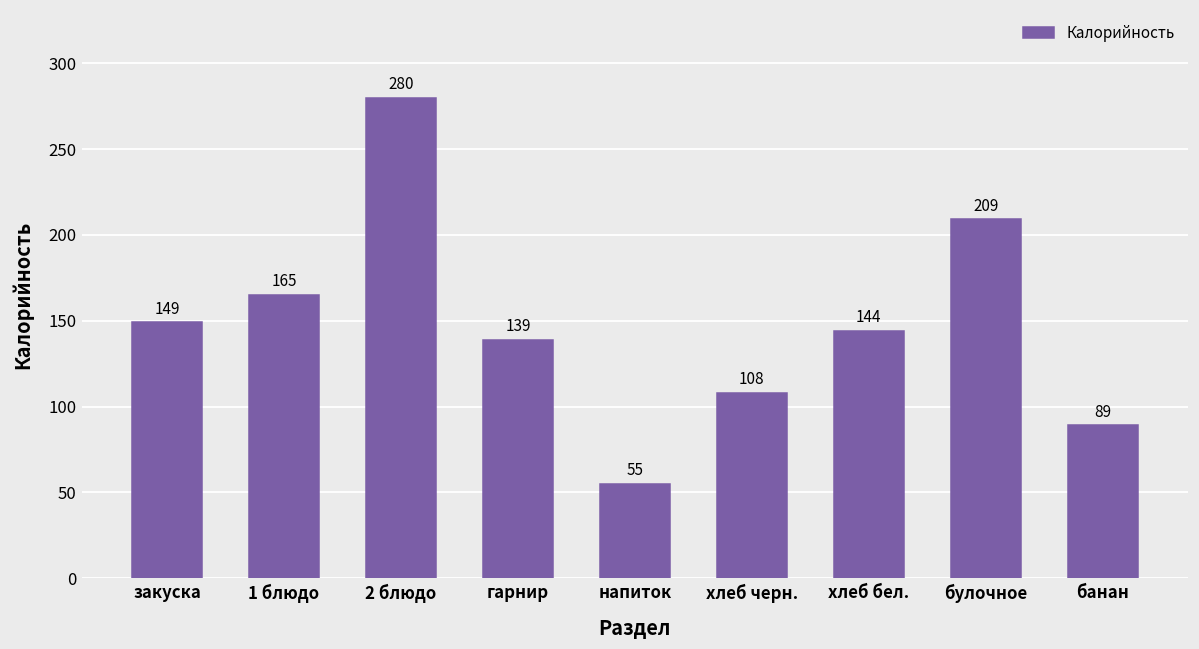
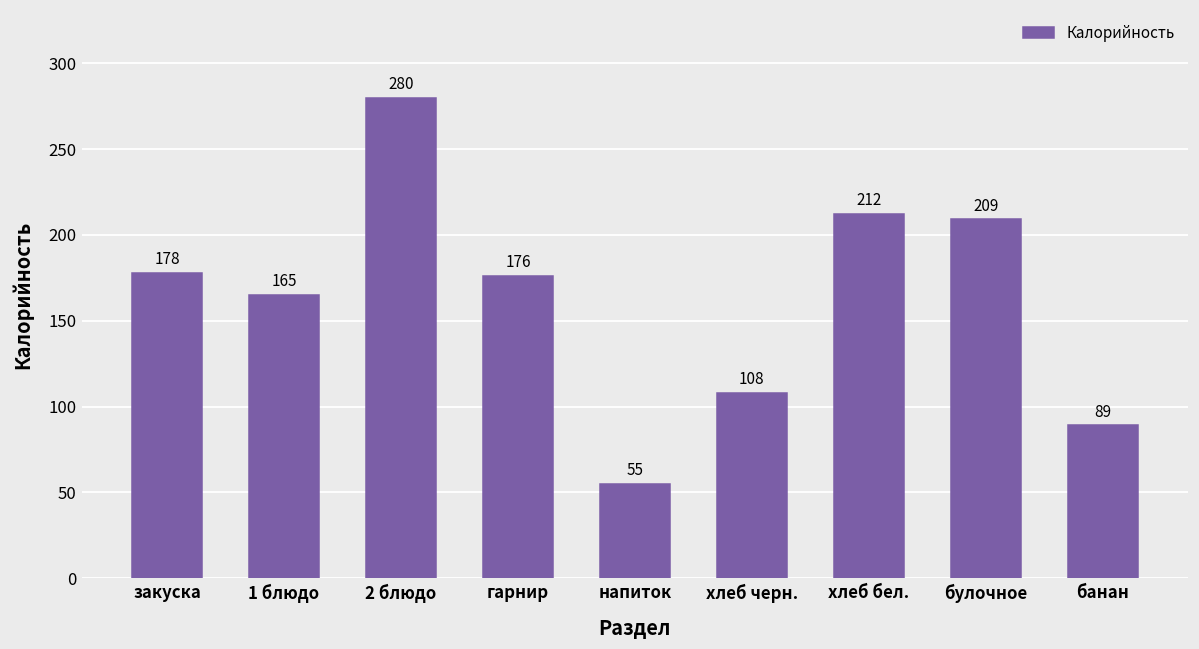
  {
-   "закуска": 149,
+   "закуска": 178,
    "1 блюдо": 165,
    "2 блюдо": 280,
-   "гарнир": 139,
+   "гарнир": 176,
    "напиток": 55,
    "хлеб черн.": 108,
-   "хлеб бел.": 144,
+   "хлеб бел.": 212,
    "булочное": 209,
    "банан": 89
  }
